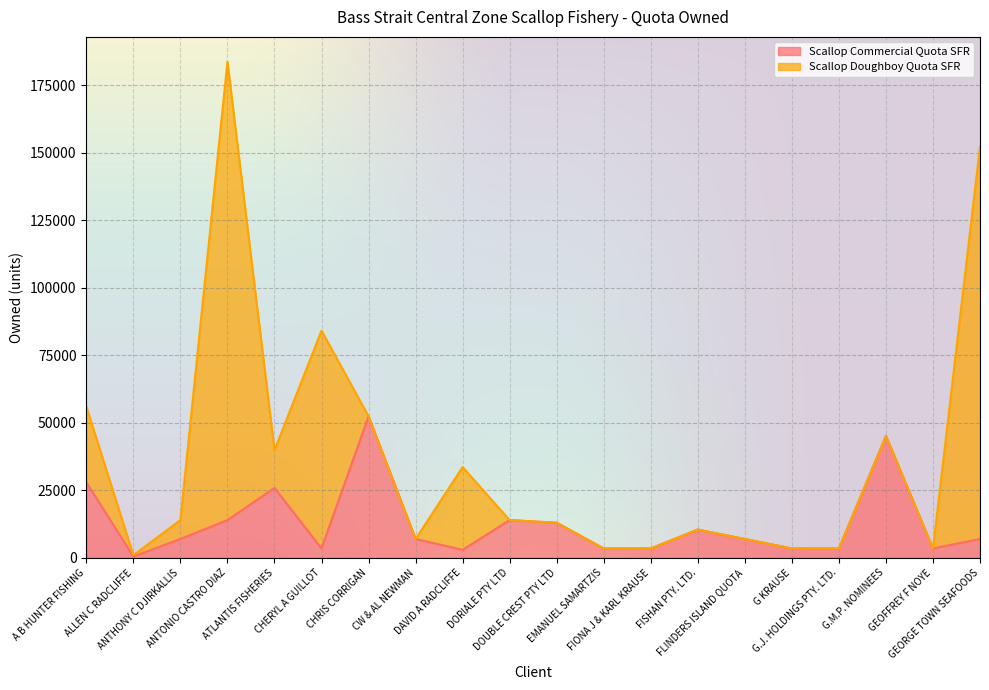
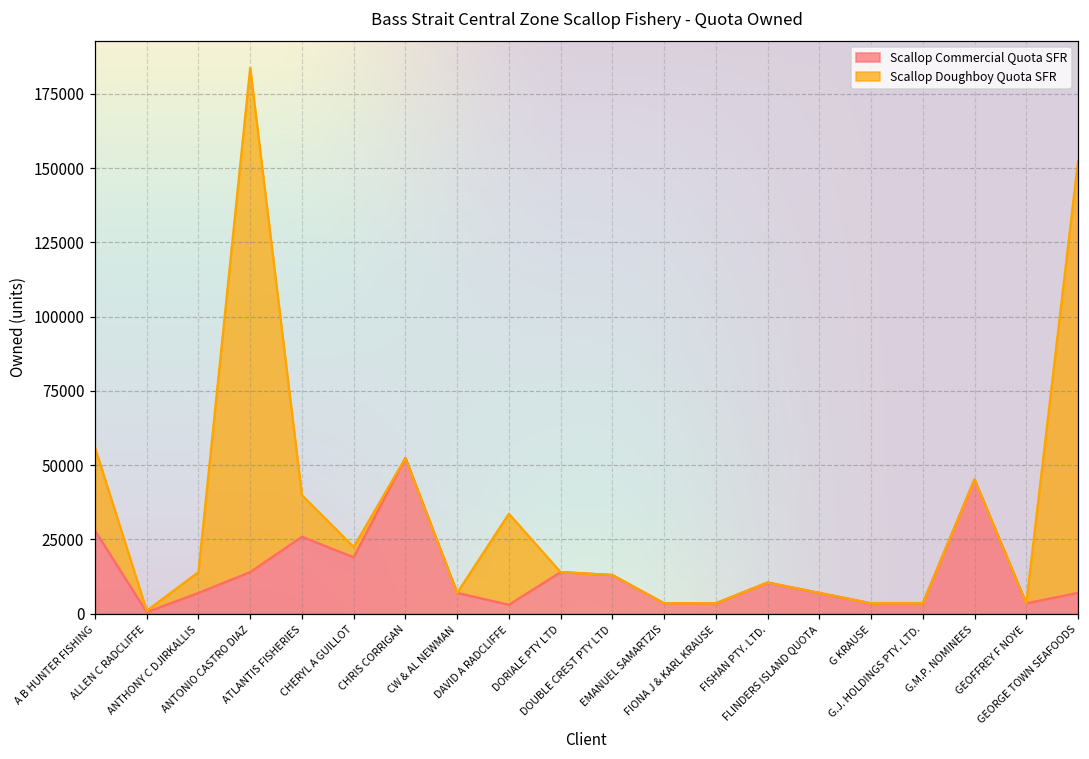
  {
    "Scallop Commercial Quota SFR": {
      "A B HUNTER FISHING": 28000,
      "ANTHONY C DJIRKALLIS": 7000,
      "ANTONIO CASTRO DIAZ": 14000,
      "ATLANTIS FISHERIES": 26000,
-     "CHERYL A GUILLOT": 4000,
+     "CHERYL A GUILLOT": 19000,
      "DAVID A RADCLIFFE": 3000,
      "GEORGE TOWN SEAFOODS": 7000
    },
    "Scallop Doughboy Quota SFR": {
      "A B HUNTER FISHING": 28000,
      "ANTHONY C DJIRKALLIS": 7000,
      "ANTONIO CASTRO DIAZ": 170000,
      "ATLANTIS FISHERIES": 14000,
-     "CHERYL A GUILLOT": 81000,
+     "CHERYL A GUILLOT": 4000,
      "DAVID A RADCLIFFE": 31000,
      "GEORGE TOWN SEAFOODS": 145000
    }
  }
